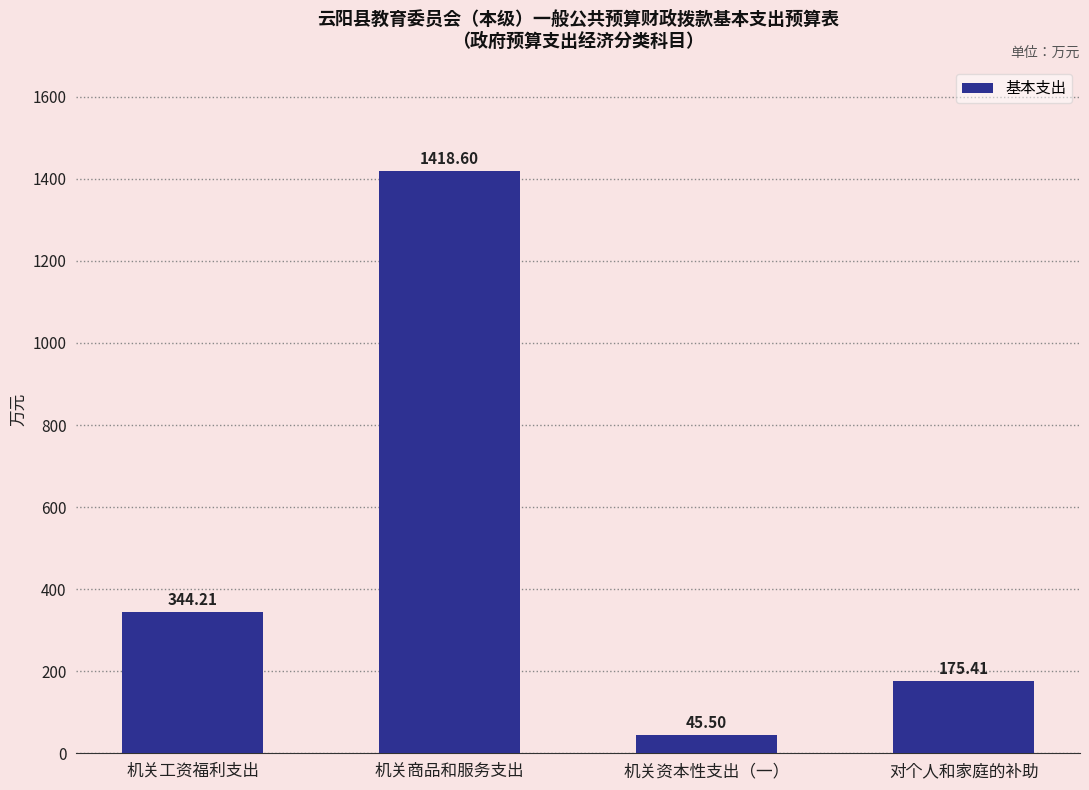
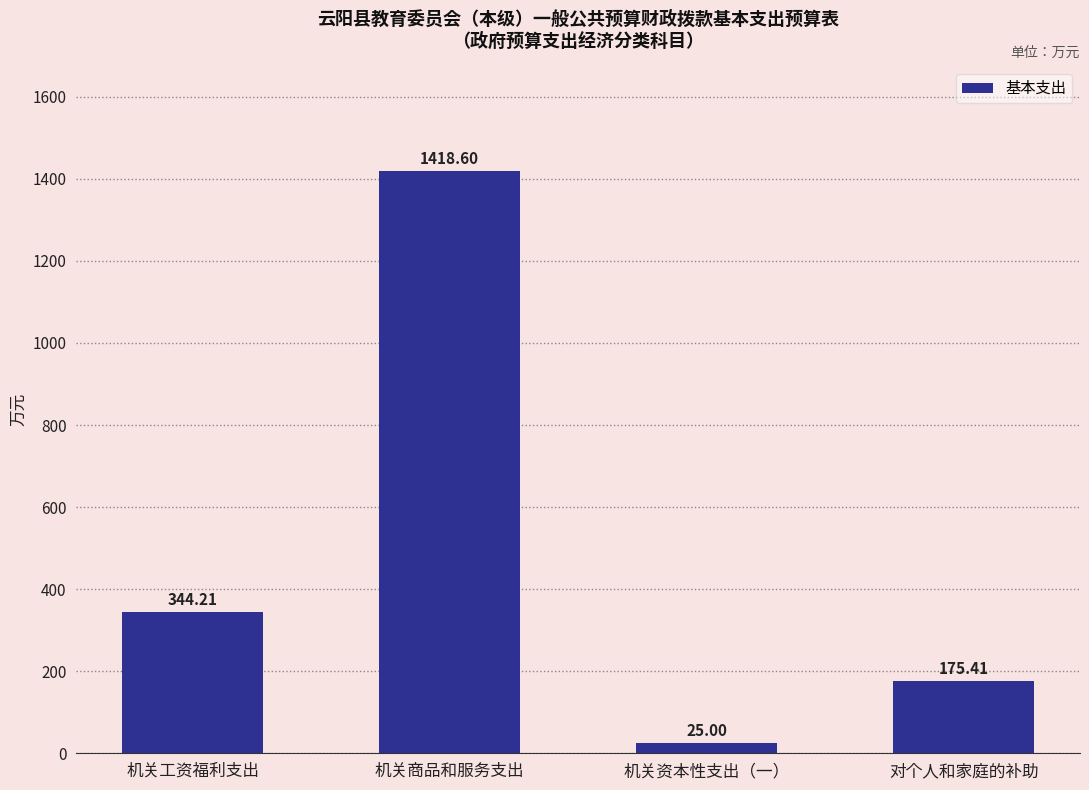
  {
    "机关工资福利支出": 344.21,
    "机关商品和服务支出": 1418.60,
-   "机关资本性支出（一）": 45.50,
+   "机关资本性支出（一）": 25.00,
    "对个人和家庭的补助": 175.41
  }
